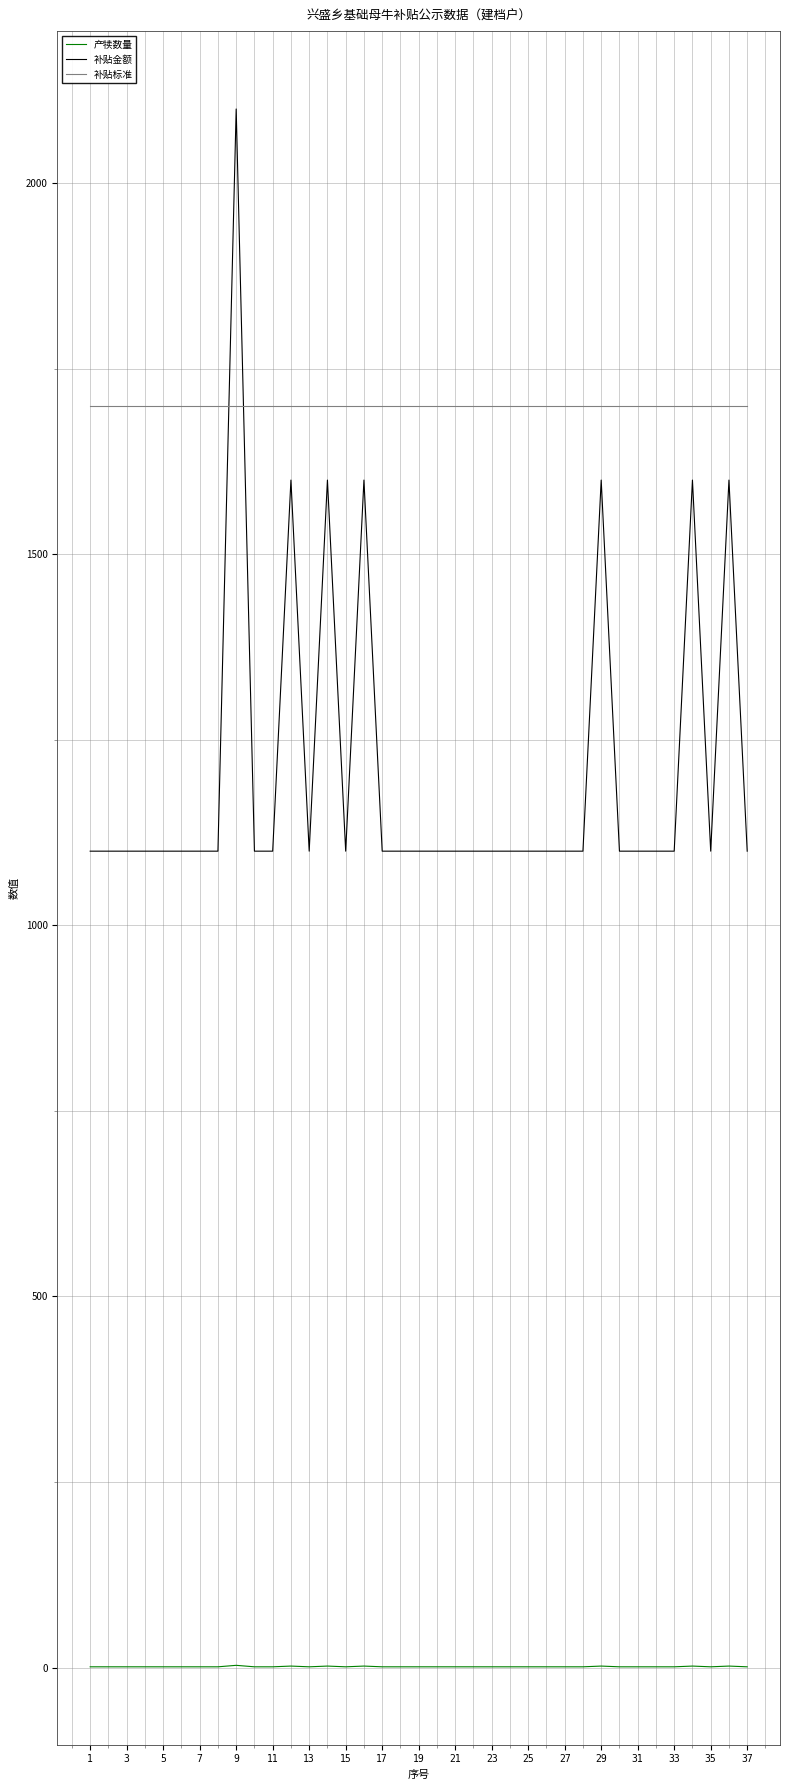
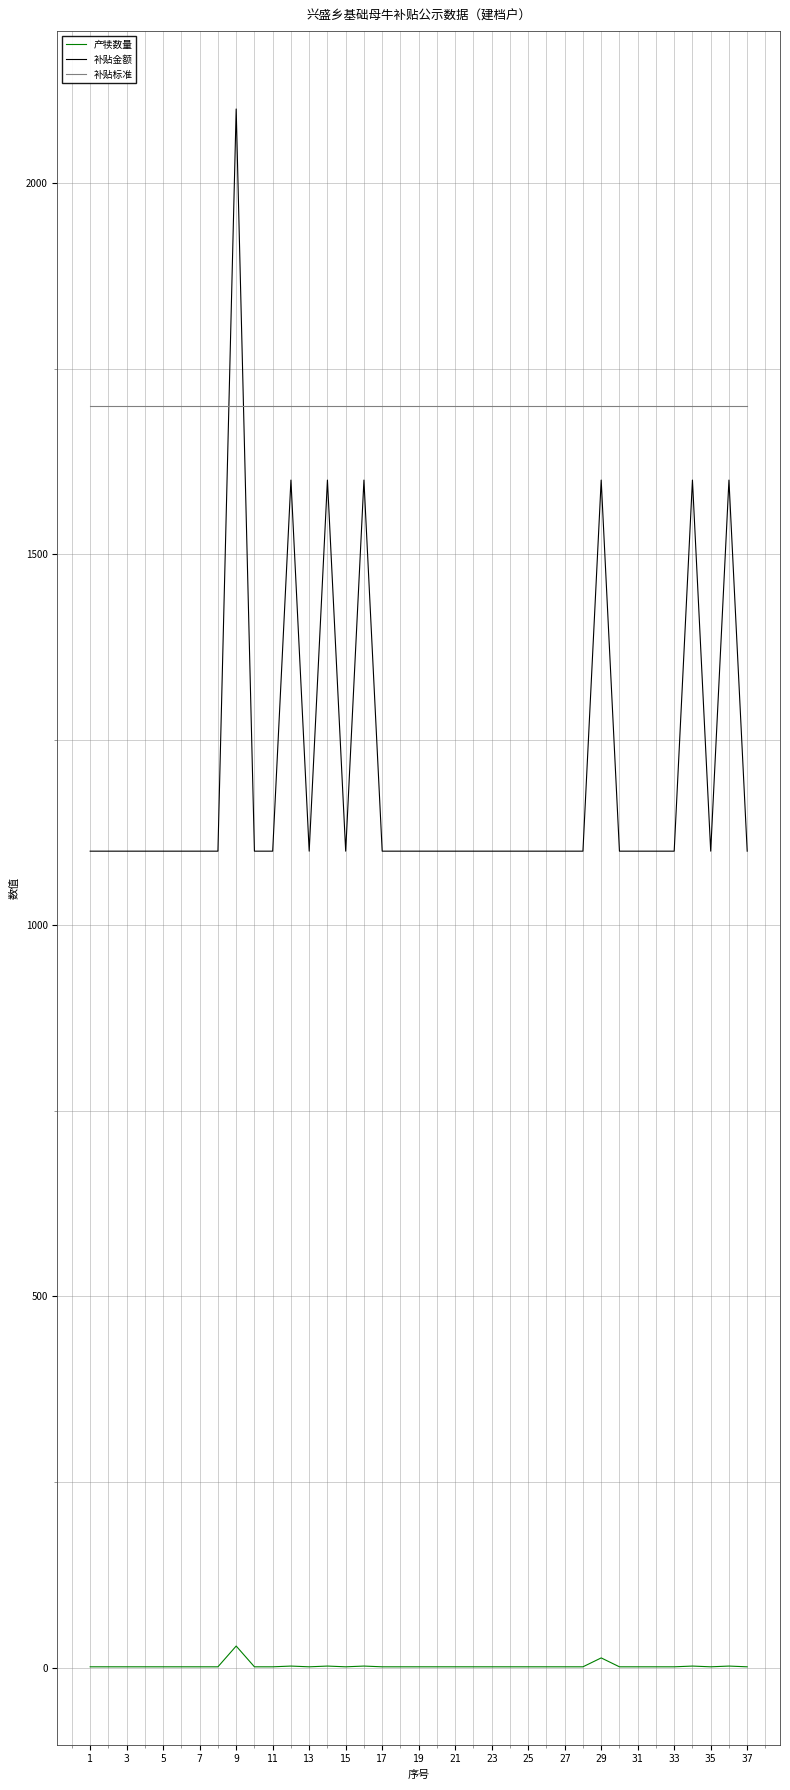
  {
    "产犊数量": {
      "1": 0,
      "3": 0,
      "5": 0,
      "7": 0,
-     "9": 0,
+     "9": 30,
      "11": 0,
      "13": 0,
      "15": 0,
      "17": 0,
      "19": 0,
      "21": 0,
      "23": 0,
      "25": 0,
      "27": 0,
-     "29": 0,
+     "29": 10,
      "31": 0,
      "33": 0,
      "35": 0,
      "37": 0
    },
    "补贴金额": {
      "1": 1100,
      "3": 1100,
      "5": 1100,
      "7": 1100,
      "9": 2100,
      "11": 1100,
      "13": 1100,
      "15": 1100,
      "17": 1100,
      "19": 1100,
      "21": 1100,
      "23": 1100,
      "25": 1100,
      "27": 1100,
      "29": 1600,
      "31": 1100,
      "33": 1100,
      "35": 1100,
      "37": 1100
    },
    "补贴标准": {
      "1": 1700,
      "3": 1700,
      "5": 1700,
      "7": 1700,
      "9": 1700,
      "11": 1700,
      "13": 1700,
      "15": 1700,
      "17": 1700,
      "19": 1700,
      "21": 1700,
      "23": 1700,
      "25": 1700,
      "27": 1700,
      "29": 1700,
      "31": 1700,
      "33": 1700,
      "35": 1700,
      "37": 1700
    }
  }
